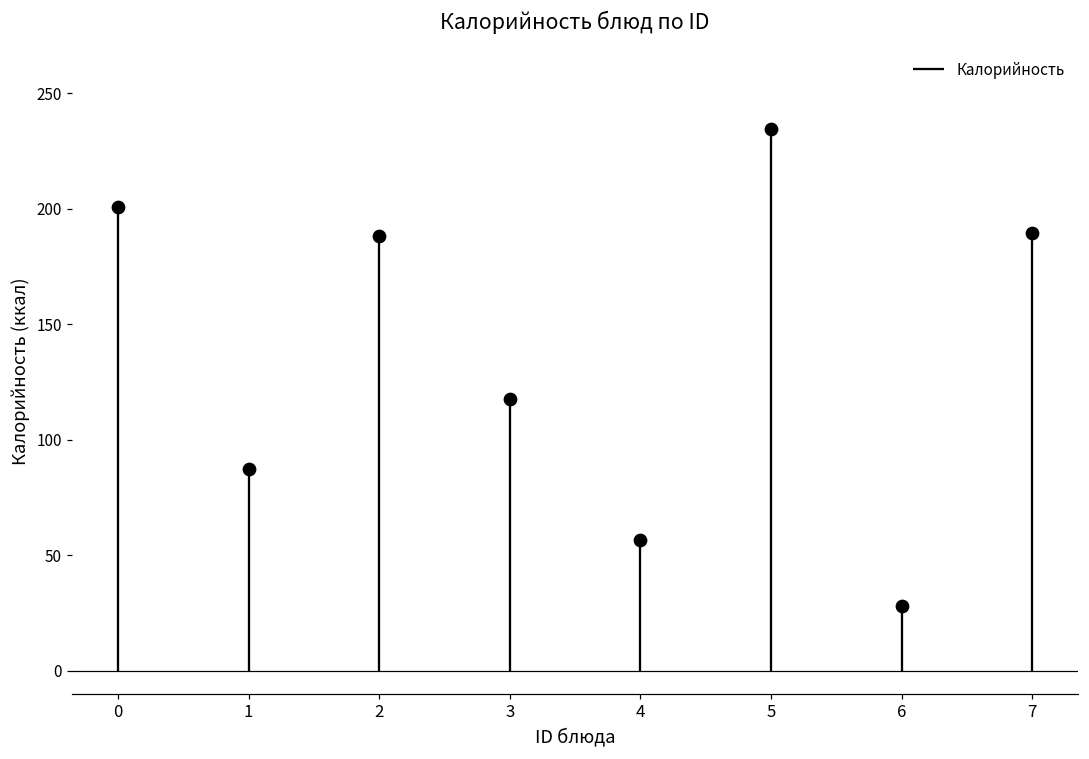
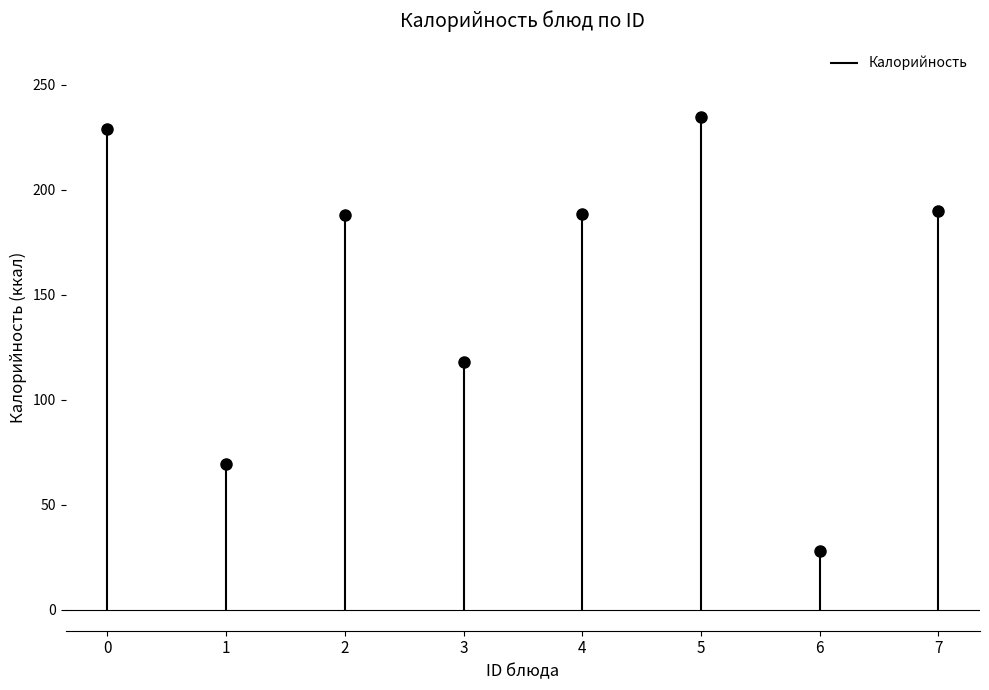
  {
-   "0": 201,
-   "1": 87,
+   "0": 229,
+   "1": 69,
    "2": 188,
    "3": 118,
-   "4": 56,
+   "4": 188,
    "5": 235,
    "6": 28,
    "7": 190
  }
